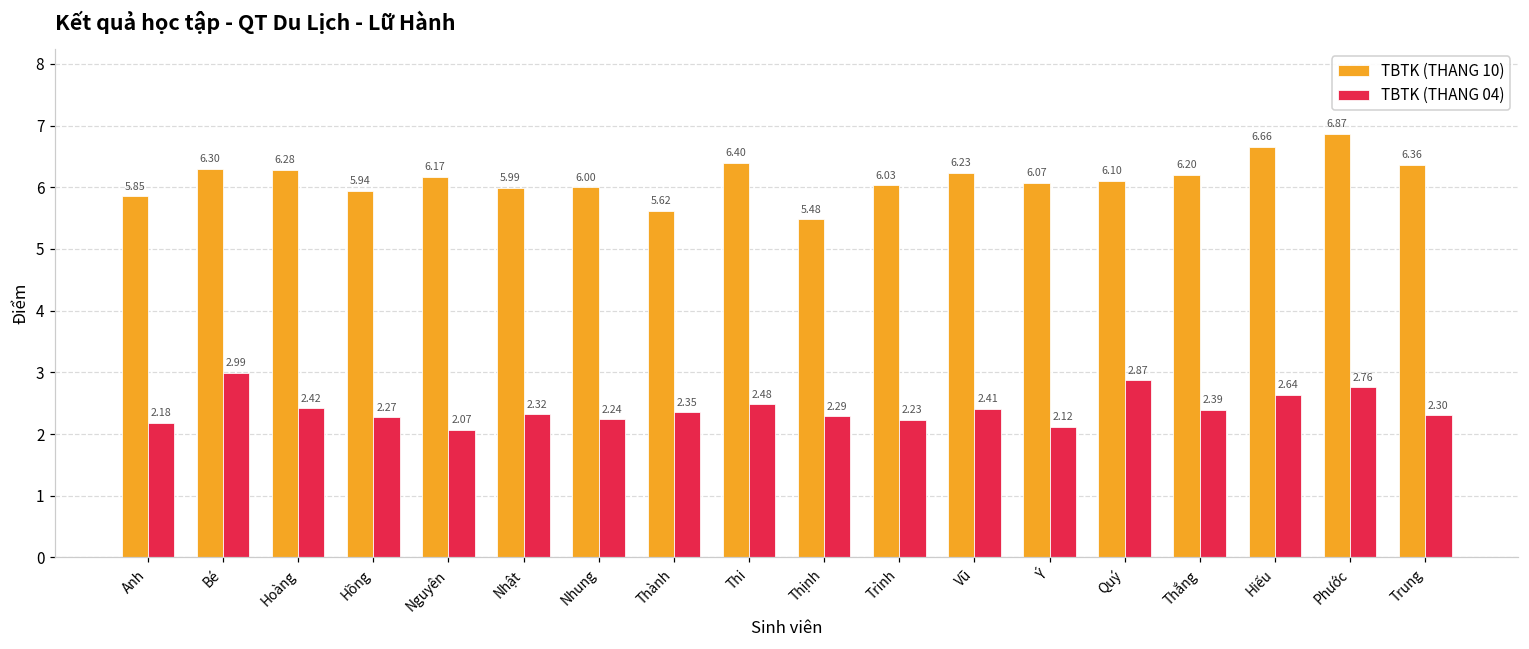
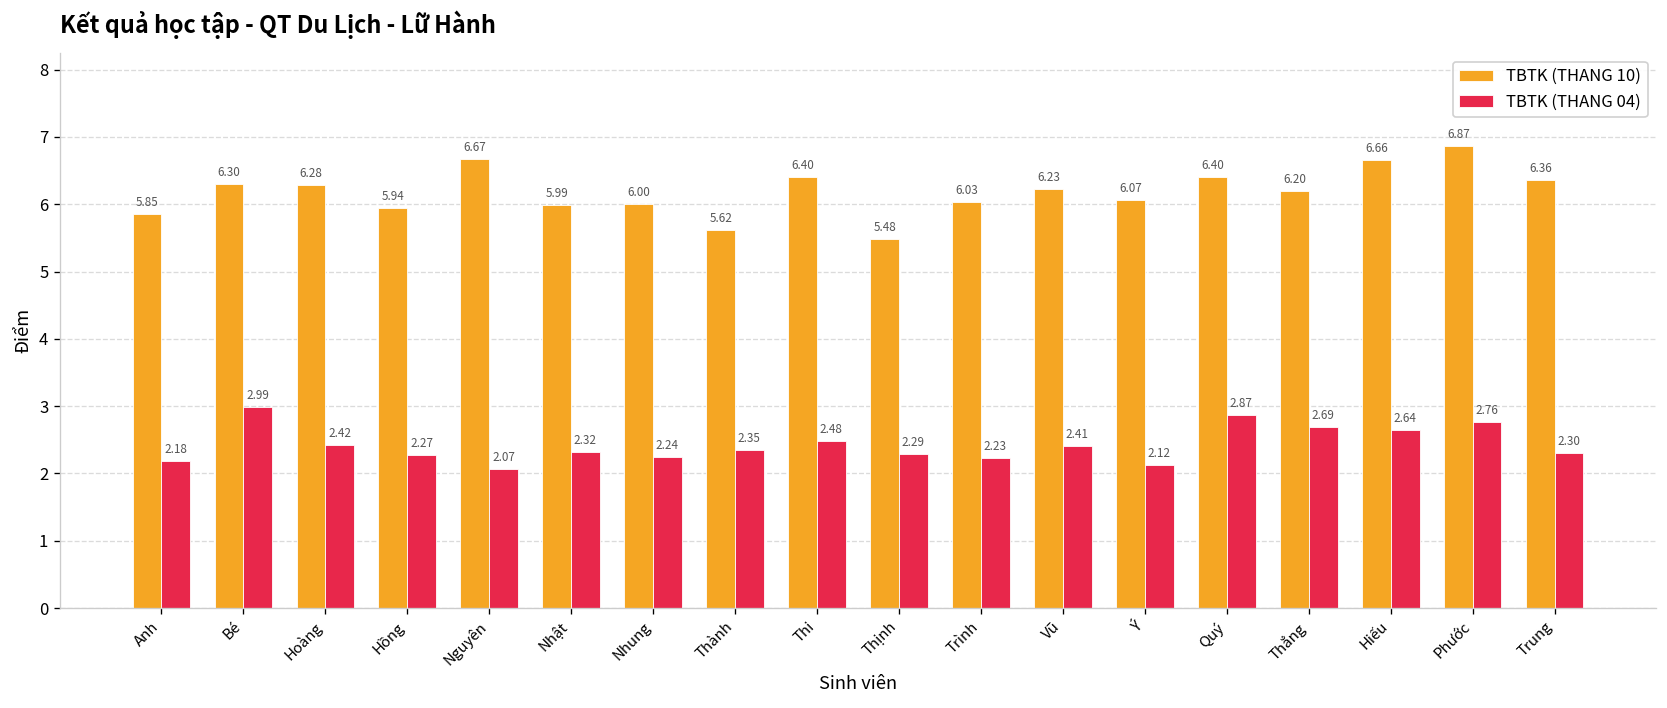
  {
    "TBTK (THANG 10)": {
      "Anh": 5.85,
      "Bé": 6.30,
      "Hoàng": 6.28,
      "Hồng": 5.94,
-     "Nguyên": 6.17,
+     "Nguyên": 6.67,
      "Nhật": 5.99,
      "Nhung": 6.00,
      "Thành": 5.62,
      "Thi": 6.40,
      "Thịnh": 5.48,
      "Trình": 6.03,
      "Vũ": 6.23,
      "Ý": 6.07,
-     "Quý": 6.10,
+     "Quý": 6.40,
      "Thắng": 6.20,
      "Hiếu": 6.66,
      "Phước": 6.87,
      "Trung": 6.36
    },
    "TBTK (THANG 04)": {
      "Anh": 2.18,
      "Bé": 2.99,
      "Hoàng": 2.42,
      "Hồng": 2.27,
      "Nguyên": 2.07,
      "Nhật": 2.32,
      "Nhung": 2.24,
      "Thành": 2.35,
      "Thi": 2.48,
      "Thịnh": 2.29,
      "Trình": 2.23,
      "Vũ": 2.41,
      "Ý": 2.12,
      "Quý": 2.87,
-     "Thắng": 2.39,
+     "Thắng": 2.69,
      "Hiếu": 2.64,
      "Phước": 2.76,
      "Trung": 2.30
    }
  }
